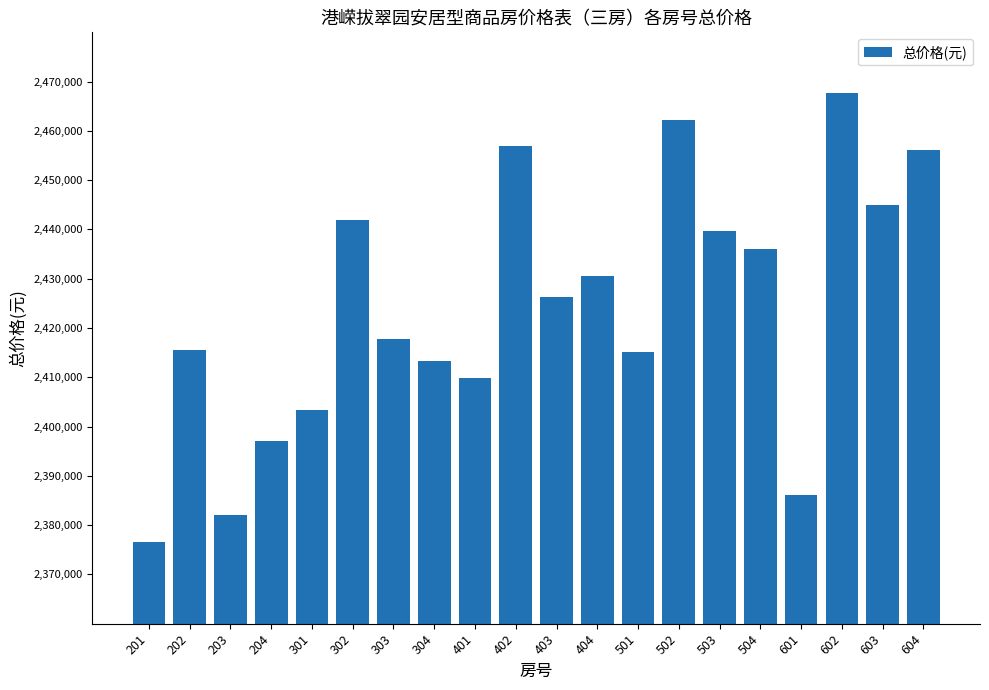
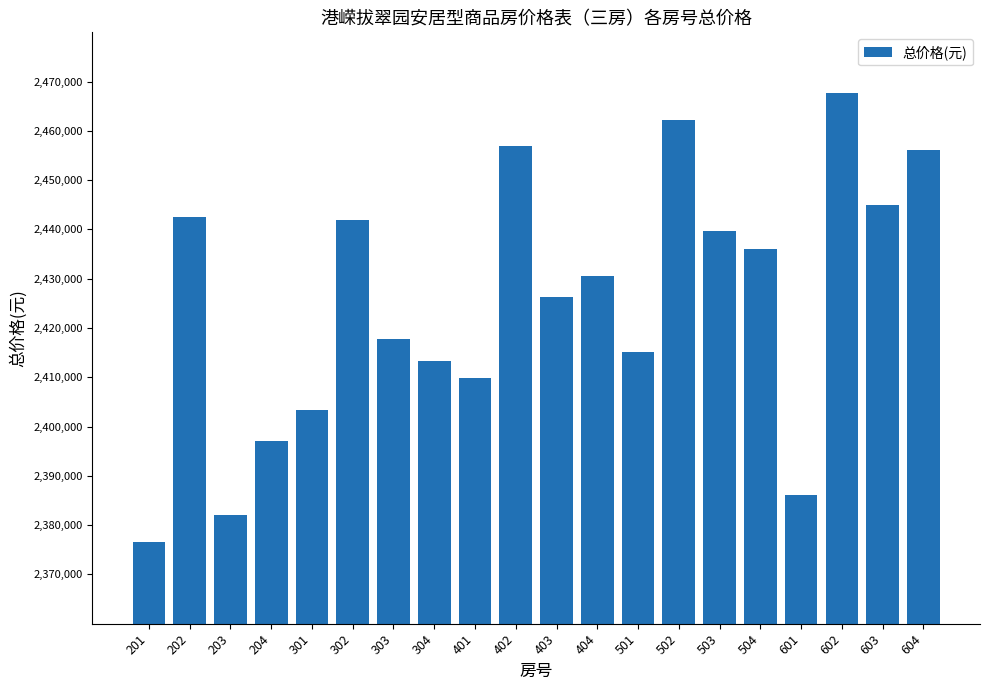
  {
    "201": "2,377,000",
-   "202": "2,416,000",
+   "202": "2,442,000",
    "203": "2,382,000",
    "204": "2,397,000",
    "301": "2,403,000",
    "302": "2,442,000",
    "303": "2,418,000",
    "304": "2,413,000",
    "401": "2,410,000",
    "402": "2,457,000",
    "403": "2,426,000",
    "404": "2,431,000",
    "501": "2,415,000",
    "502": "2,462,000",
    "503": "2,440,000",
    "504": "2,436,000",
    "601": "2,386,000",
    "602": "2,468,000",
    "603": "2,445,000",
    "604": "2,456,000"
  }
